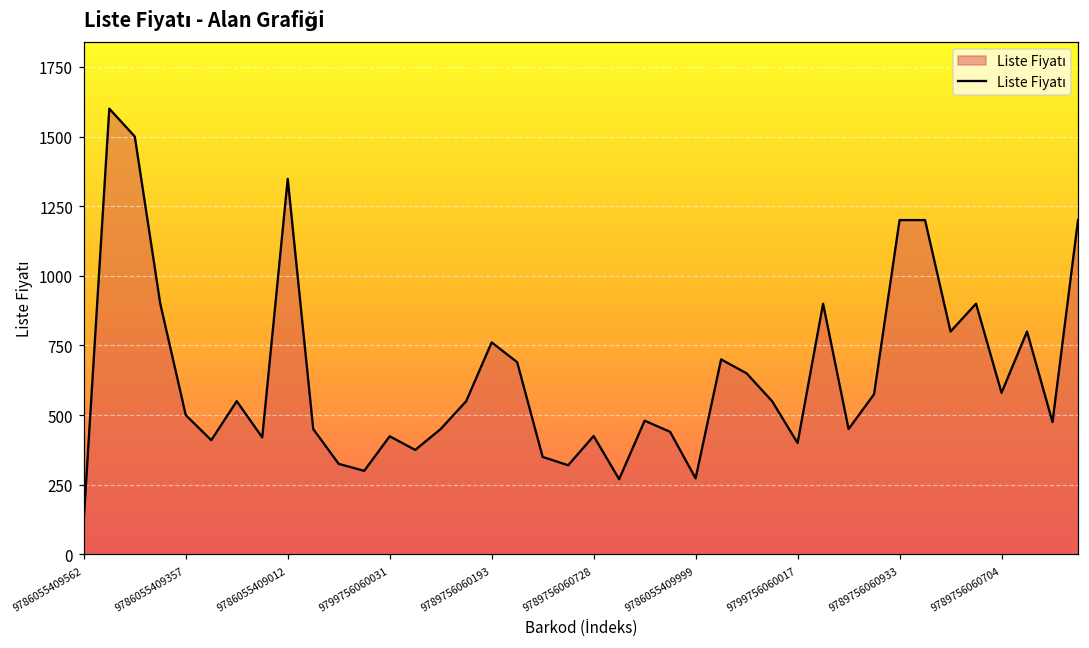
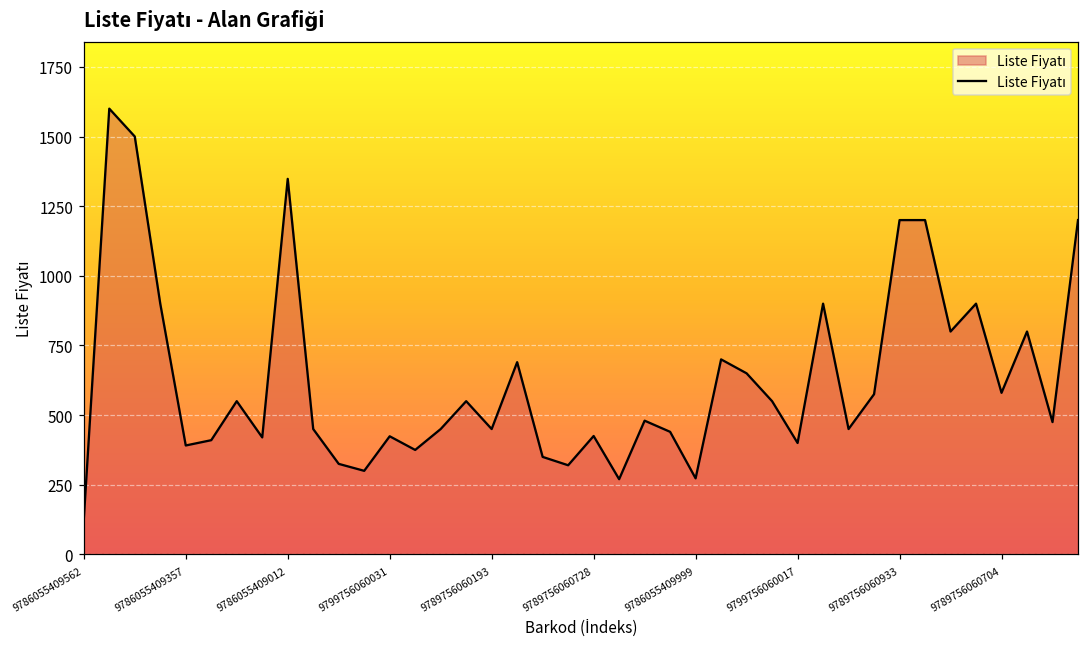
  {
    "9786055409562": 130,
-   "9786055409357": 500,
+   "9786055409357": 390,
    "9786055409012": 1350,
    "9799756060031": 420,
-   "9789756060193": 760,
+   "9789756060193": 450,
    "9789756060728": 430,
    "9786055409999": 270,
    "9799756060017": 400,
    "9789756060933": 1200,
    "9789756060704": 580
  }
